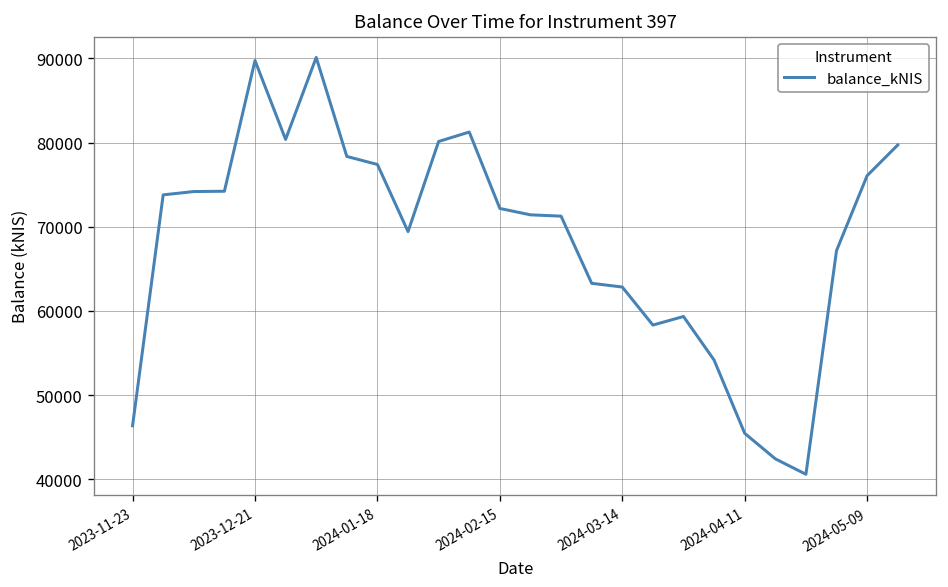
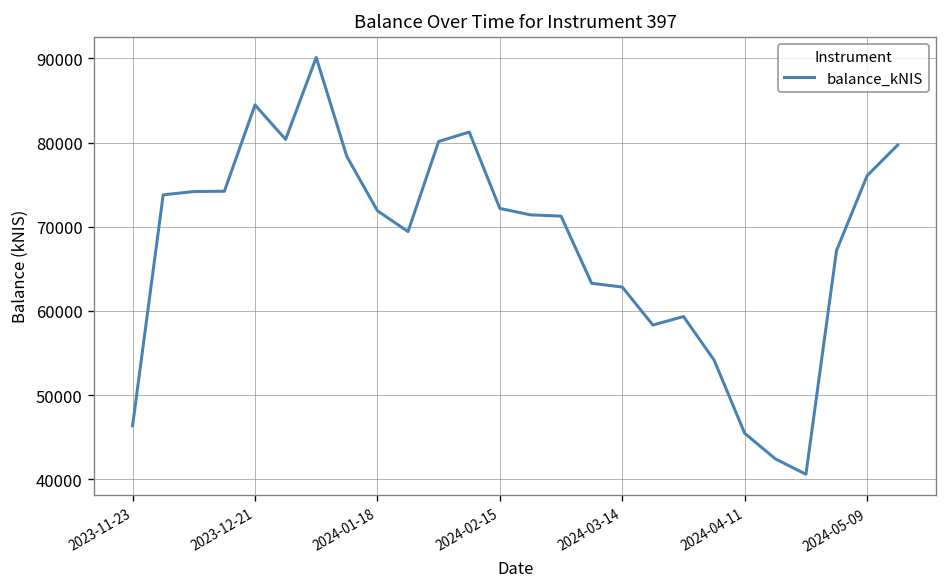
  {
    "2023-11-23": 46000,
-   "2023-12-21": 90000,
-   "2024-01-18": 77000,
+   "2023-12-21": 84000,
+   "2024-01-18": 72000,
    "2024-02-15": 72000,
    "2024-03-14": 63000,
    "2024-04-11": 45000,
    "2024-05-09": 76000
  }
